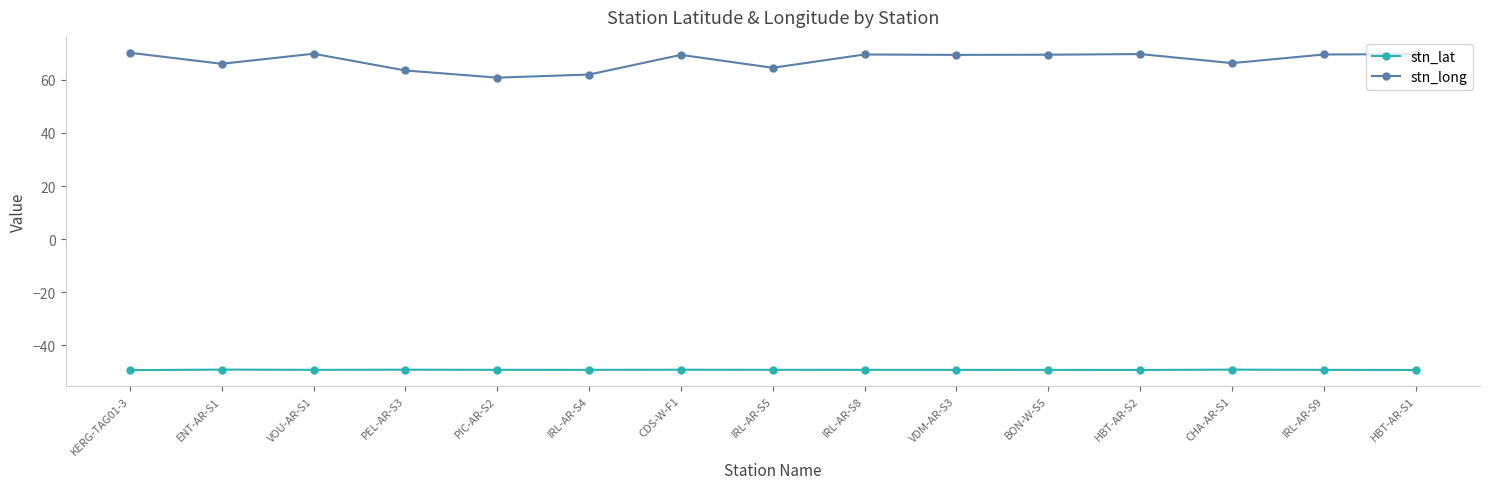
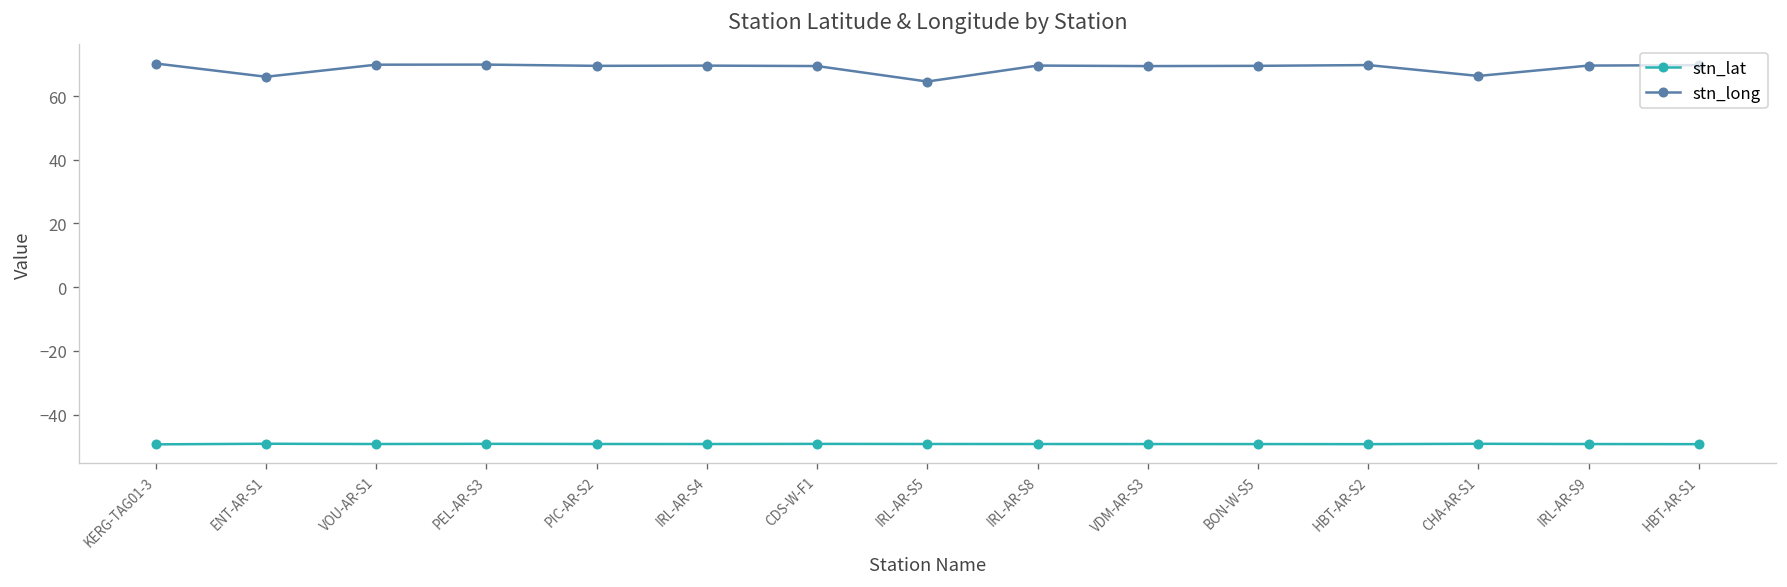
  {
    "stn_lat": {
      "KERG-TAG01-3": -49,
      "ENT-AR-S1": -49,
      "VOU-AR-S1": -49,
      "PEL-AR-S3": -49,
      "PIC-AR-S2": -49,
      "IRL-AR-S4": -49,
      "CDS-W-F1": -49,
      "IRL-AR-S5": -49,
      "IRL-AR-S8": -49,
      "VDM-AR-S3": -49,
      "BON-W-S5": -49,
      "HBT-AR-S2": -49,
      "CHA-AR-S1": -49,
      "IRL-AR-S9": -49,
      "HBT-AR-S1": -49
    },
    "stn_long": {
      "KERG-TAG01-3": 70,
      "ENT-AR-S1": 66,
      "VOU-AR-S1": 70,
-     "PEL-AR-S3": 64,
-     "PIC-AR-S2": 61,
-     "IRL-AR-S4": 62,
+     "PEL-AR-S3": 70,
+     "PIC-AR-S2": 69,
+     "IRL-AR-S4": 70,
      "CDS-W-F1": 69,
      "IRL-AR-S5": 65,
      "IRL-AR-S8": 70,
      "VDM-AR-S3": 69,
      "BON-W-S5": 69,
      "HBT-AR-S2": 70,
      "CHA-AR-S1": 66,
      "IRL-AR-S9": 70
    }
  }
